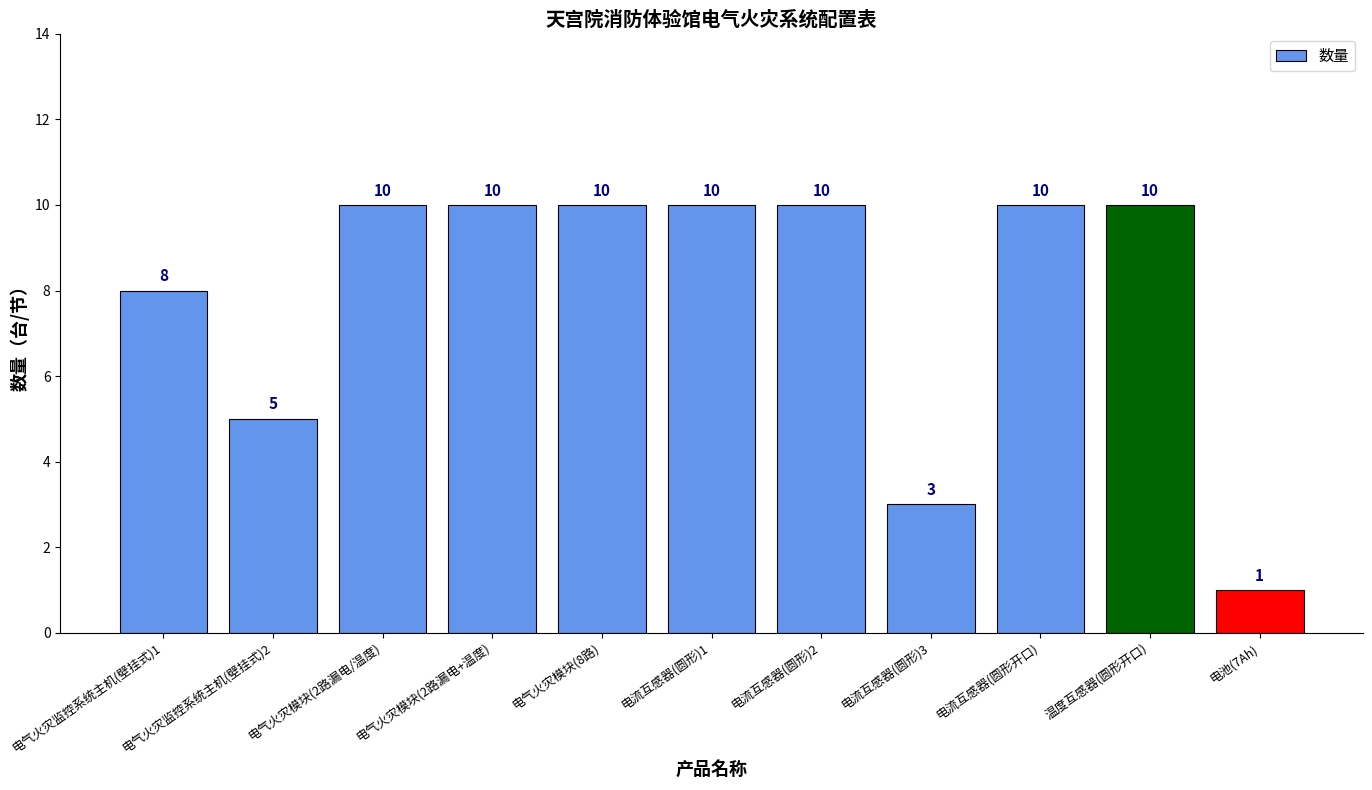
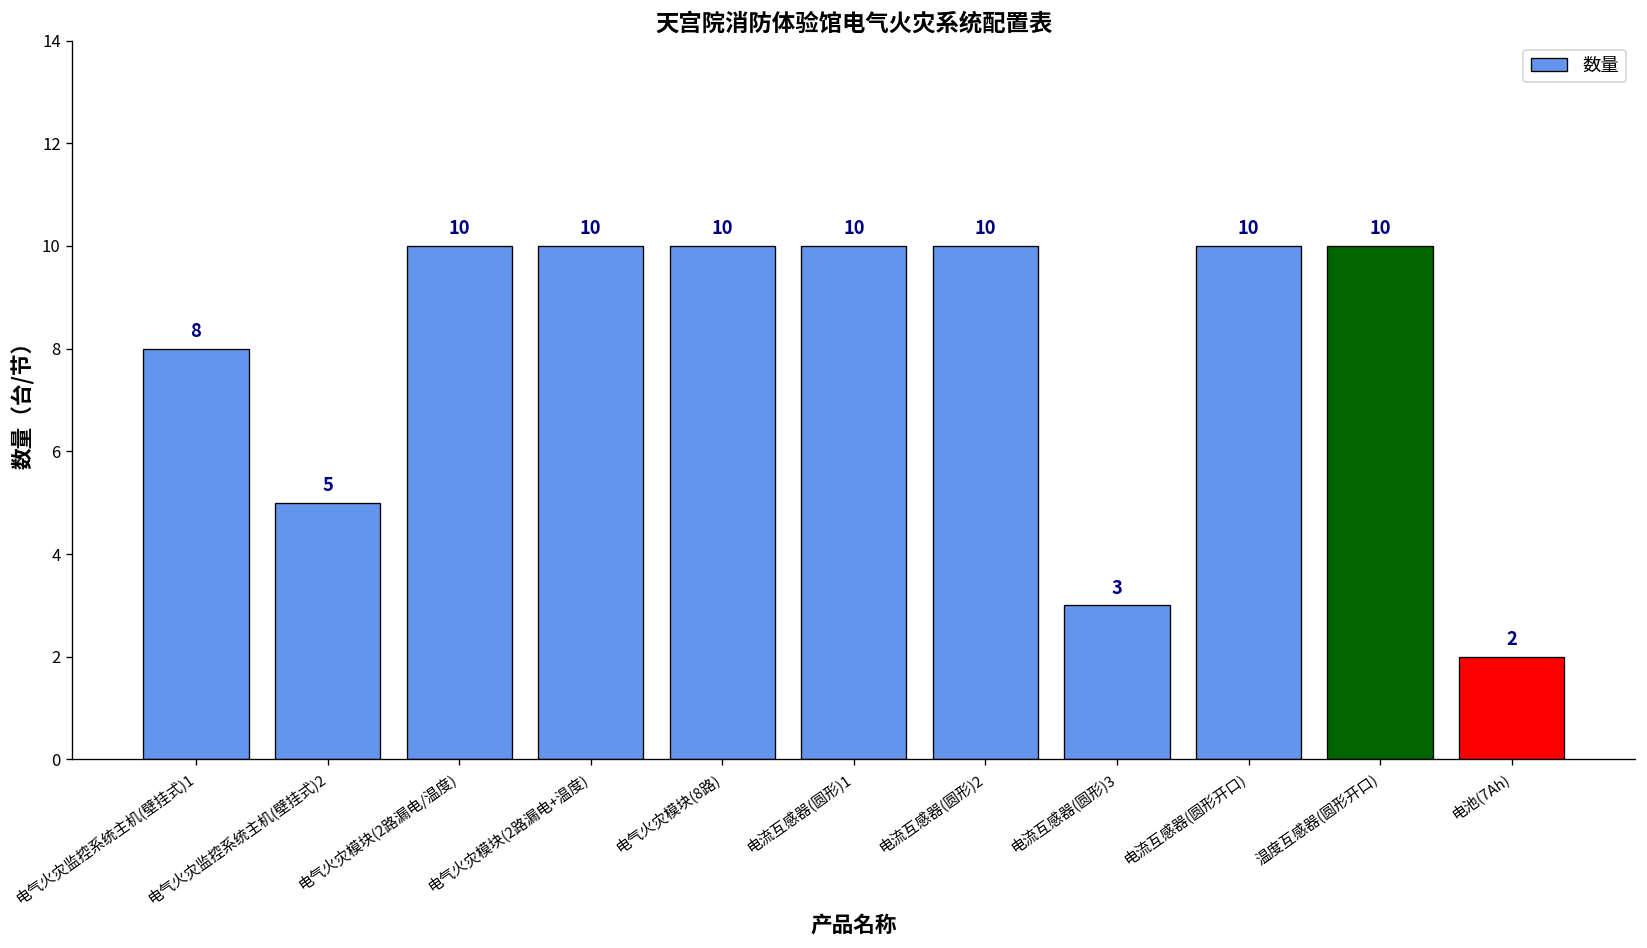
  {
    "电气火灾监控系统主机(壁挂式)1": 8,
    "电气火灾监控系统主机(壁挂式)2": 5,
    "电气火灾模块(2路漏电/温度)": 10,
    "电气火灾模块(2路漏电+温度)": 10,
    "电气火灾模块(8路)": 10,
    "电流互感器(圆形)1": 10,
    "电流互感器(圆形)2": 10,
    "电流互感器(圆形)3": 3,
    "电流互感器(圆形开口)": 10,
    "温度互感器(圆形开口)": 10,
-   "电池(7Ah)": 1
+   "电池(7Ah)": 2
  }
